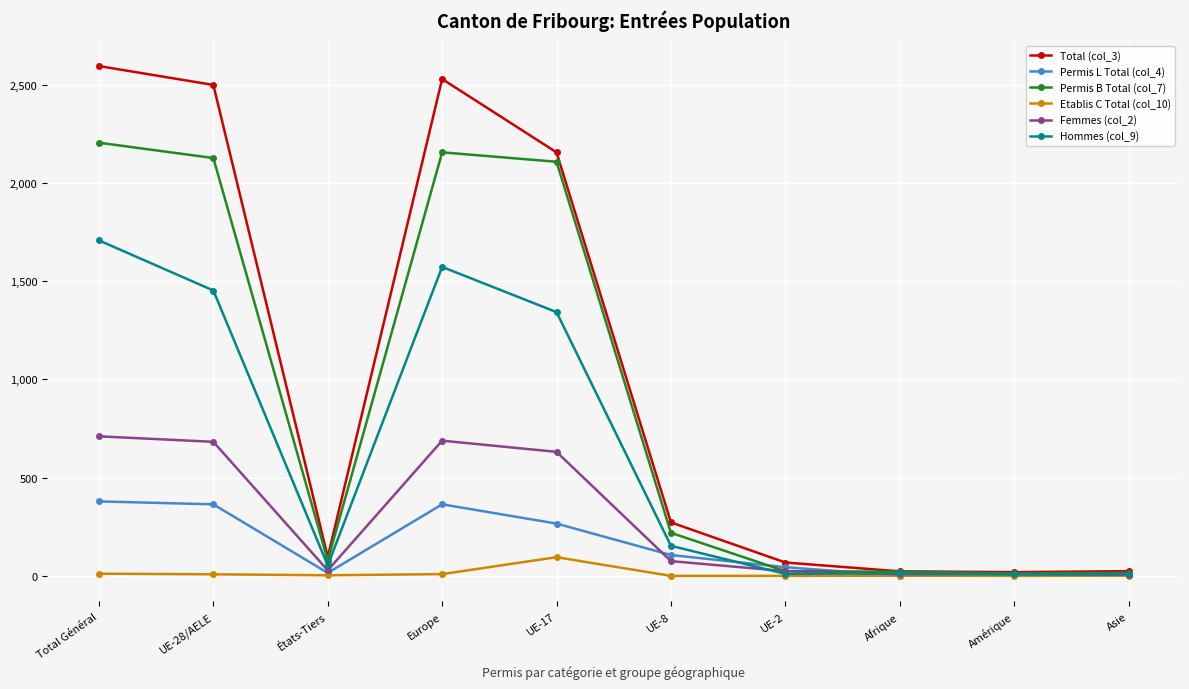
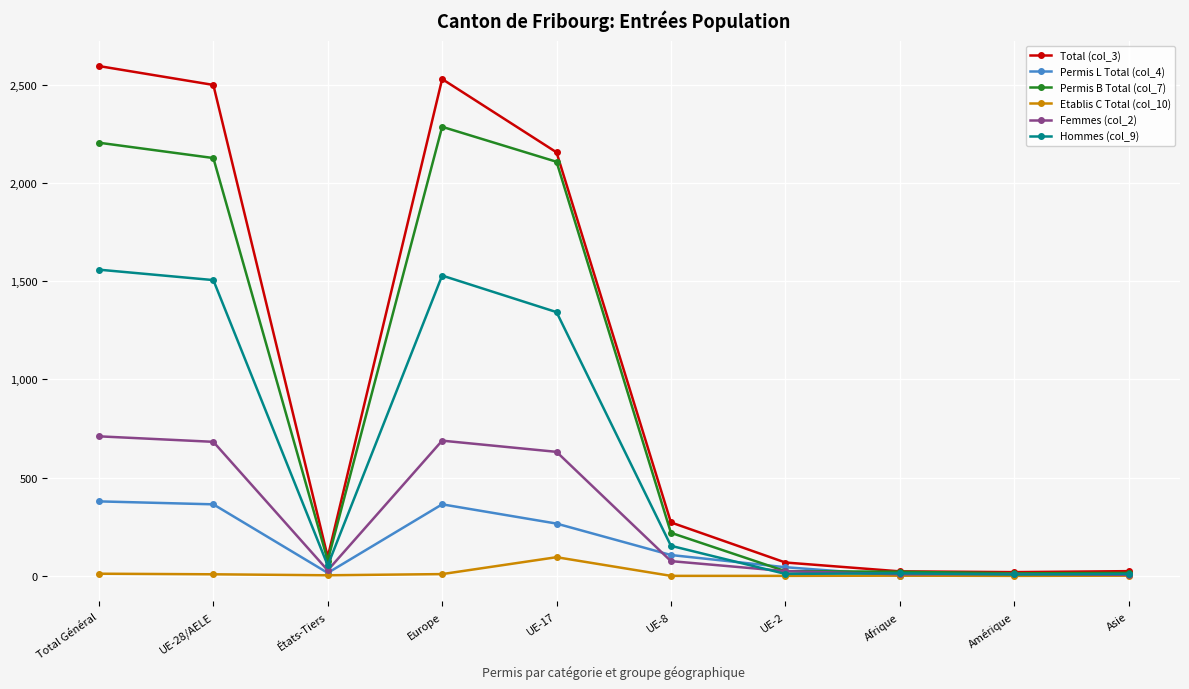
  {
    "Total (col_3)": {
      "Total Général": "2,590",
      "UE-28/AELE": "2,500",
      "États-Tiers": "100",
      "Europe": "2,530",
      "UE-17": "2,160",
      "UE-8": "270",
      "UE-2": "70"
    },
    "Permis L Total (col_4)": {
      "Total Général": "380",
      "UE-28/AELE": "360",
      "Europe": "360",
      "UE-17": "270",
      "UE-8": "110",
      "UE-2": "40"
    },
    "Permis B Total (col_7)": {
      "Total Général": "2,200",
      "UE-28/AELE": "2,130",
      "États-Tiers": "80",
-     "Europe": "2,160",
+     "Europe": "2,290",
      "UE-17": "2,110",
      "UE-8": "220"
    },
    "Etablis C Total (col_10)": {
      "Total Général": "10",
      "UE-28/AELE": "10",
      "Europe": "10",
      "UE-17": "100",
      "UE-8": "0"
    },
    "Femmes (col_2)": {
      "Total Général": "710",
      "UE-28/AELE": "680",
      "Europe": "690",
      "UE-17": "630",
      "UE-8": "80"
    },
    "Hommes (col_9)": {
-     "Total Général": "1,710",
-     "UE-28/AELE": "1,450",
+     "Total Général": "1,560",
+     "UE-28/AELE": "1,510",
      "États-Tiers": "50",
-     "Europe": "1,570",
+     "Europe": "1,530",
      "UE-17": "1,340",
      "UE-8": "150"
    }
  }
